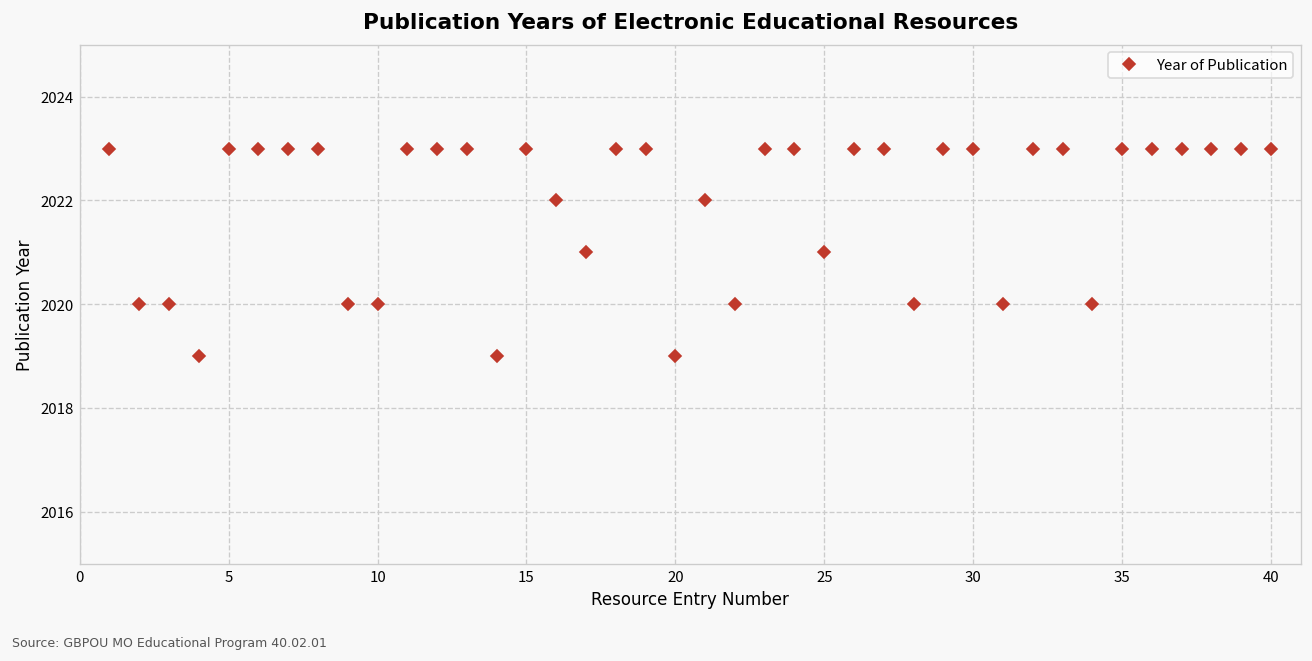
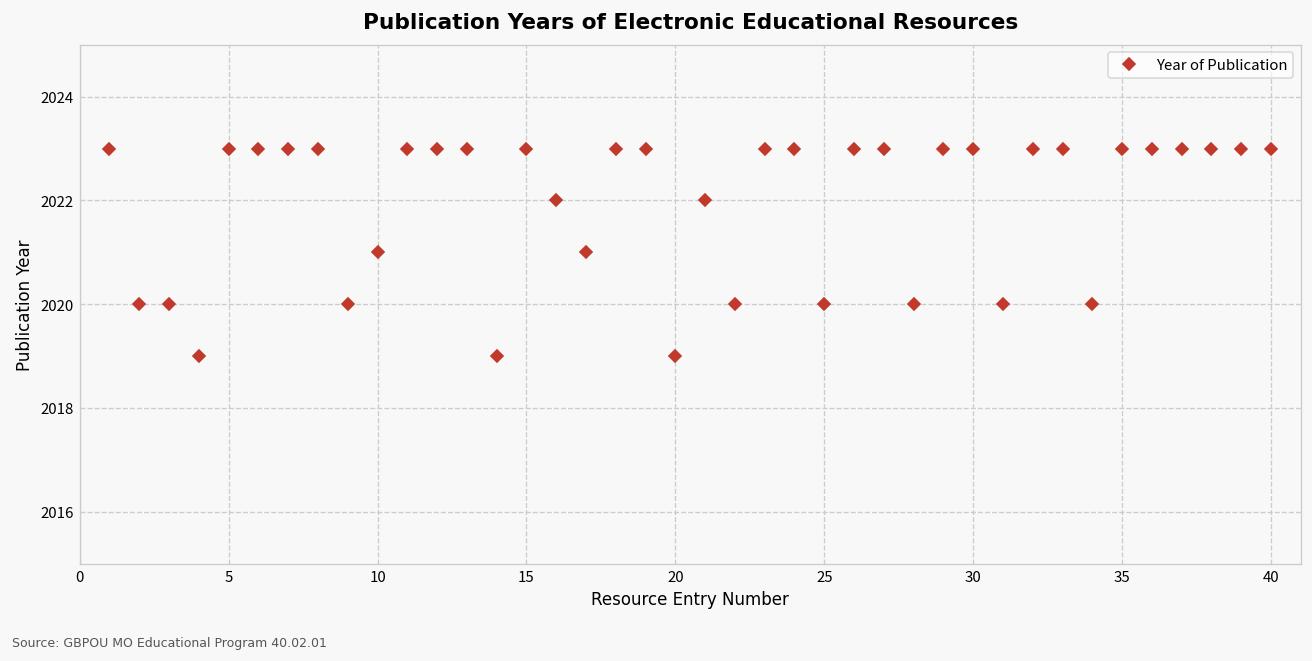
  {
    "5": 2023,
-   "10": 2020,
+   "10": 2021,
    "15": 2023,
    "20": 2019,
-   "25": 2021,
+   "25": 2020,
    "30": 2023,
    "35": 2023,
    "40": 2023
  }
